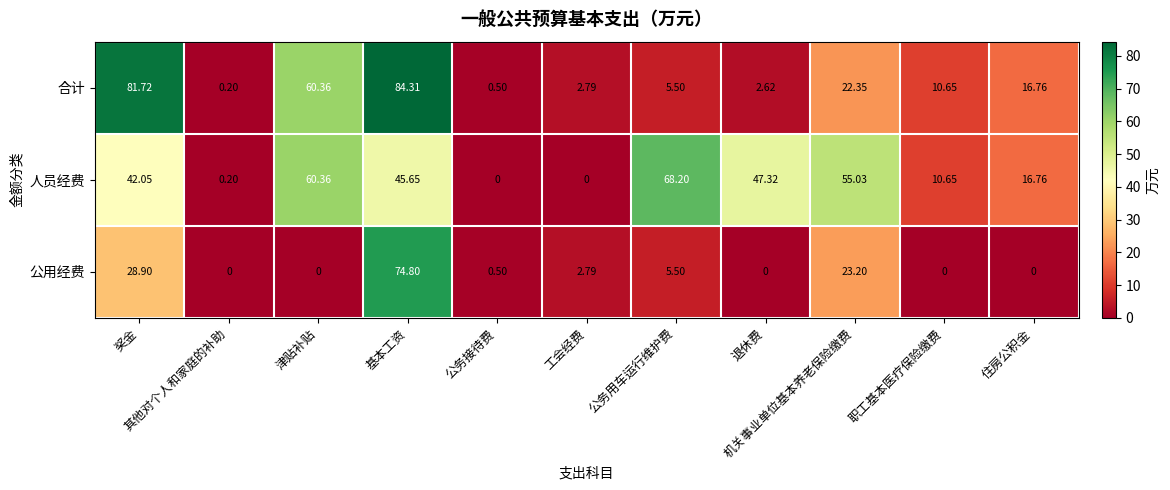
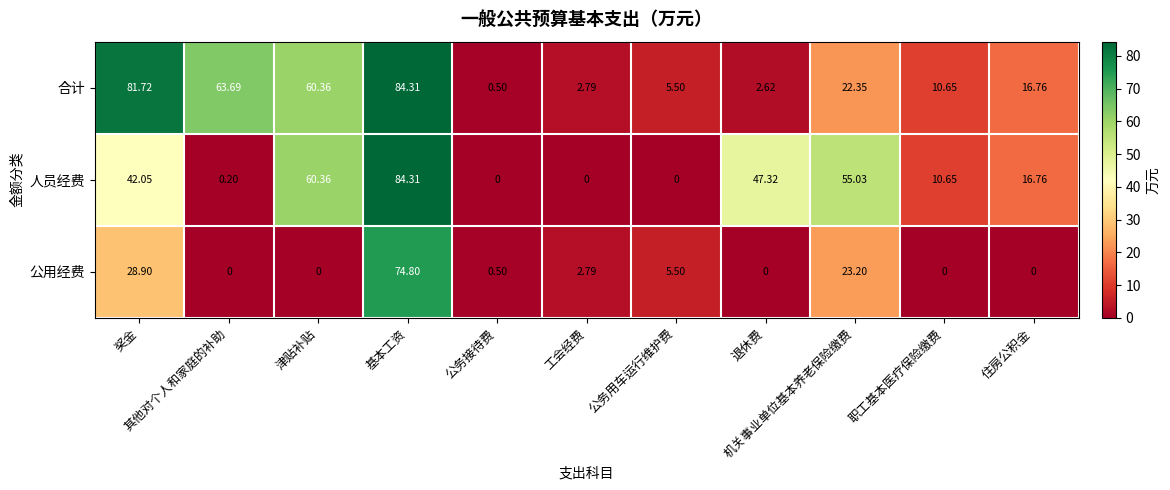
  {
    "合计": {
      "奖金": 81.72,
-     "其他对个人和家庭的补助": 0.20,
+     "其他对个人和家庭的补助": 63.69,
      "津贴补贴": 60.36,
      "基本工资": 84.31,
      "公务接待费": 0.50,
      "工会经费": 2.79,
      "公务用车运行维护费": 5.50,
      "退休费": 2.62,
      "机关事业单位基本养老保险缴费": 22.35,
      "职工基本医疗保险缴费": 10.65,
      "住房公积金": 16.76
    },
    "人员经费": {
      "奖金": 42.05,
      "其他对个人和家庭的补助": 0.20,
      "津贴补贴": 60.36,
-     "基本工资": 45.65,
+     "基本工资": 84.31,
      "公务接待费": 0,
      "工会经费": 0,
-     "公务用车运行维护费": 68.20,
+     "公务用车运行维护费": 0,
      "退休费": 47.32,
      "机关事业单位基本养老保险缴费": 55.03,
      "职工基本医疗保险缴费": 10.65,
      "住房公积金": 16.76
    },
    "公用经费": {
      "奖金": 28.90,
      "其他对个人和家庭的补助": 0,
      "津贴补贴": 0,
      "基本工资": 74.80,
      "公务接待费": 0.50,
      "工会经费": 2.79,
      "公务用车运行维护费": 5.50,
      "退休费": 0,
      "机关事业单位基本养老保险缴费": 23.20,
      "职工基本医疗保险缴费": 0,
      "住房公积金": 0
    }
  }
